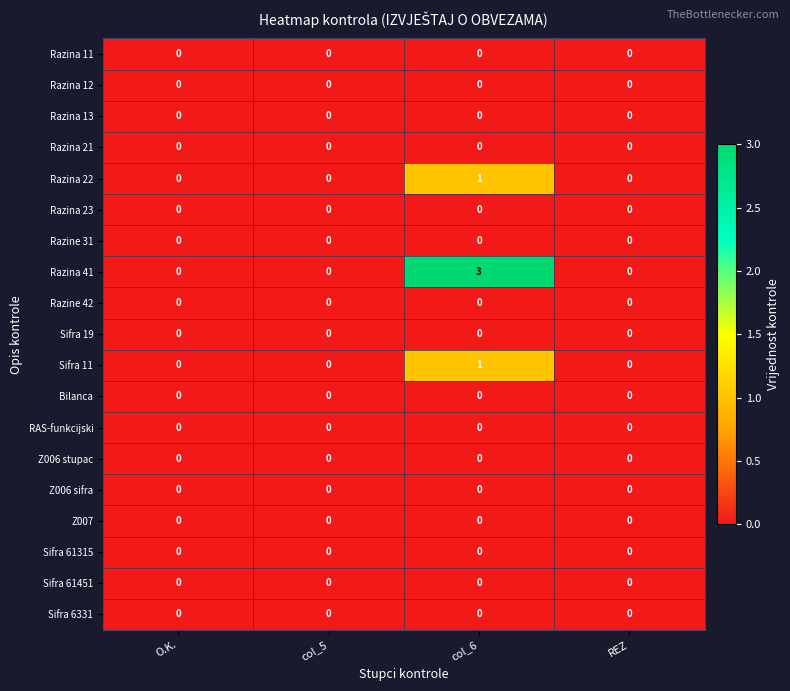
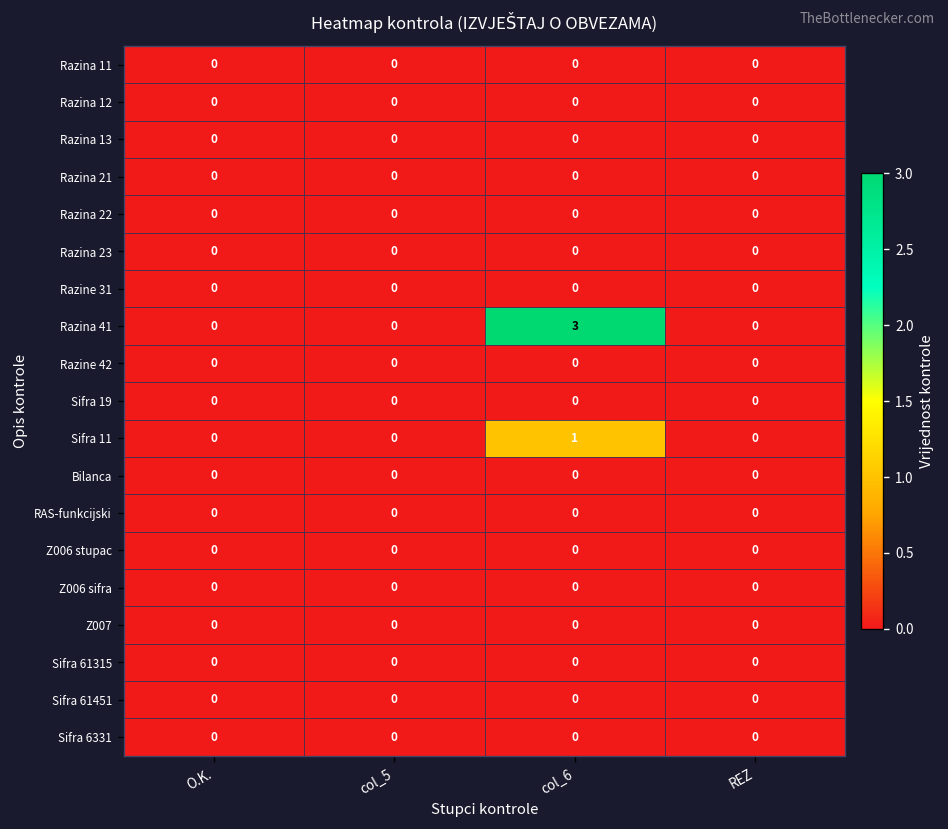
  {
    "Razina 11": {
      "O.K.": 0,
      "col_5": 0,
      "col_6": 0,
      "REZ": 0
    },
    "Razina 12": {
      "O.K.": 0,
      "col_5": 0,
      "col_6": 0,
      "REZ": 0
    },
    "Razina 13": {
      "O.K.": 0,
      "col_5": 0,
      "col_6": 0,
      "REZ": 0
    },
    "Razina 21": {
      "O.K.": 0,
      "col_5": 0,
      "col_6": 0,
      "REZ": 0
    },
    "Razina 22": {
      "O.K.": 0,
      "col_5": 0,
-     "col_6": 1,
+     "col_6": 0,
      "REZ": 0
    },
    "Razina 23": {
      "O.K.": 0,
      "col_5": 0,
      "col_6": 0,
      "REZ": 0
    },
    "Razine 31": {
      "O.K.": 0,
      "col_5": 0,
      "col_6": 0,
      "REZ": 0
    },
    "Razina 41": {
      "O.K.": 0,
      "col_5": 0,
      "col_6": 3,
      "REZ": 0
    },
    "Razine 42": {
      "O.K.": 0,
      "col_5": 0,
      "col_6": 0,
      "REZ": 0
    },
    "Sifra 19": {
      "O.K.": 0,
      "col_5": 0,
      "col_6": 0,
      "REZ": 0
    },
    "Sifra 11": {
      "O.K.": 0,
      "col_5": 0,
      "col_6": 1,
      "REZ": 0
    },
    "Bilanca": {
      "O.K.": 0,
      "col_5": 0,
      "col_6": 0,
      "REZ": 0
    },
    "RAS-funkcijski": {
      "O.K.": 0,
      "col_5": 0,
      "col_6": 0,
      "REZ": 0
    },
    "Z006 stupac": {
      "O.K.": 0,
      "col_5": 0,
      "col_6": 0,
      "REZ": 0
    },
    "Z006 sifra": {
      "O.K.": 0,
      "col_5": 0,
      "col_6": 0,
      "REZ": 0
    },
    "Z007": {
      "O.K.": 0,
      "col_5": 0,
      "col_6": 0,
      "REZ": 0
    },
    "Sifra 61315": {
      "O.K.": 0,
      "col_5": 0,
      "col_6": 0,
      "REZ": 0
    },
    "Sifra 61451": {
      "O.K.": 0,
      "col_5": 0,
      "col_6": 0,
      "REZ": 0
    },
    "Sifra 6331": {
      "O.K.": 0,
      "col_5": 0,
      "col_6": 0,
      "REZ": 0
    }
  }
